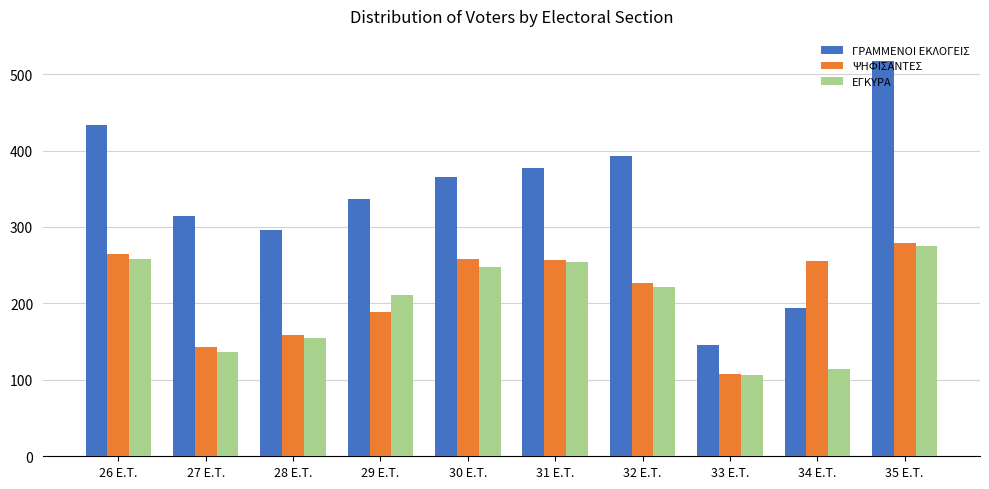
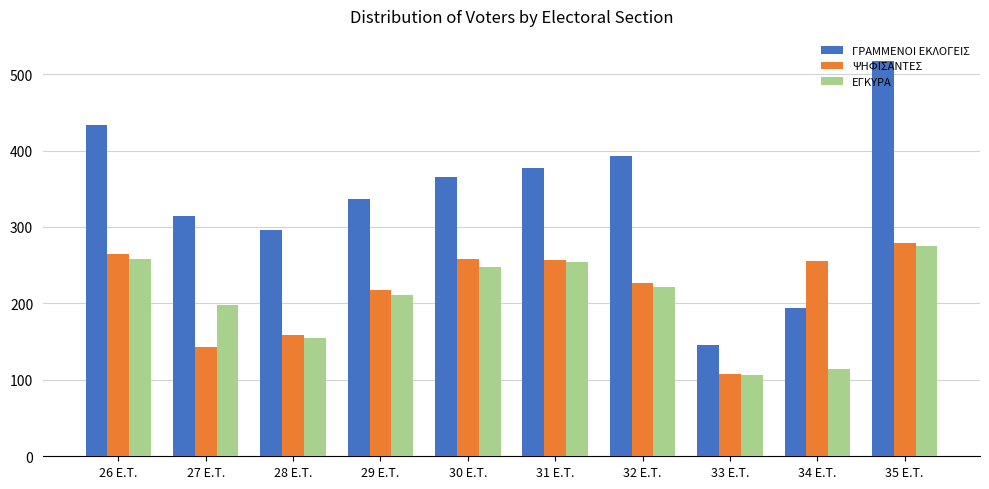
  {
    "ΓΡΑΜΜΕΝΟΙ ΕΚΛΟΓΕΙΣ": {
      "26 E.T.": 430,
      "27 E.T.": 320,
      "28 E.T.": 300,
      "29 E.T.": 340,
      "30 E.T.": 370,
      "31 E.T.": 380,
      "32 E.T.": 390,
      "33 E.T.": 150,
      "34 E.T.": 190,
      "35 E.T.": 520
    },
    "ΨΗΦΙΣΑΝΤΕΣ": {
      "26 E.T.": 270,
      "27 E.T.": 140,
      "28 E.T.": 160,
-     "29 E.T.": 190,
+     "29 E.T.": 220,
      "30 E.T.": 260,
      "31 E.T.": 260,
      "32 E.T.": 230,
      "33 E.T.": 110,
      "34 E.T.": 260,
      "35 E.T.": 280
    },
    "ΕΓΚΥΡΑ": {
      "26 E.T.": 260,
-     "27 E.T.": 140,
+     "27 E.T.": 200,
      "28 E.T.": 160,
      "29 E.T.": 210,
      "30 E.T.": 250,
      "31 E.T.": 250,
      "32 E.T.": 220,
      "33 E.T.": 110,
      "34 E.T.": 110,
      "35 E.T.": 280
    }
  }
